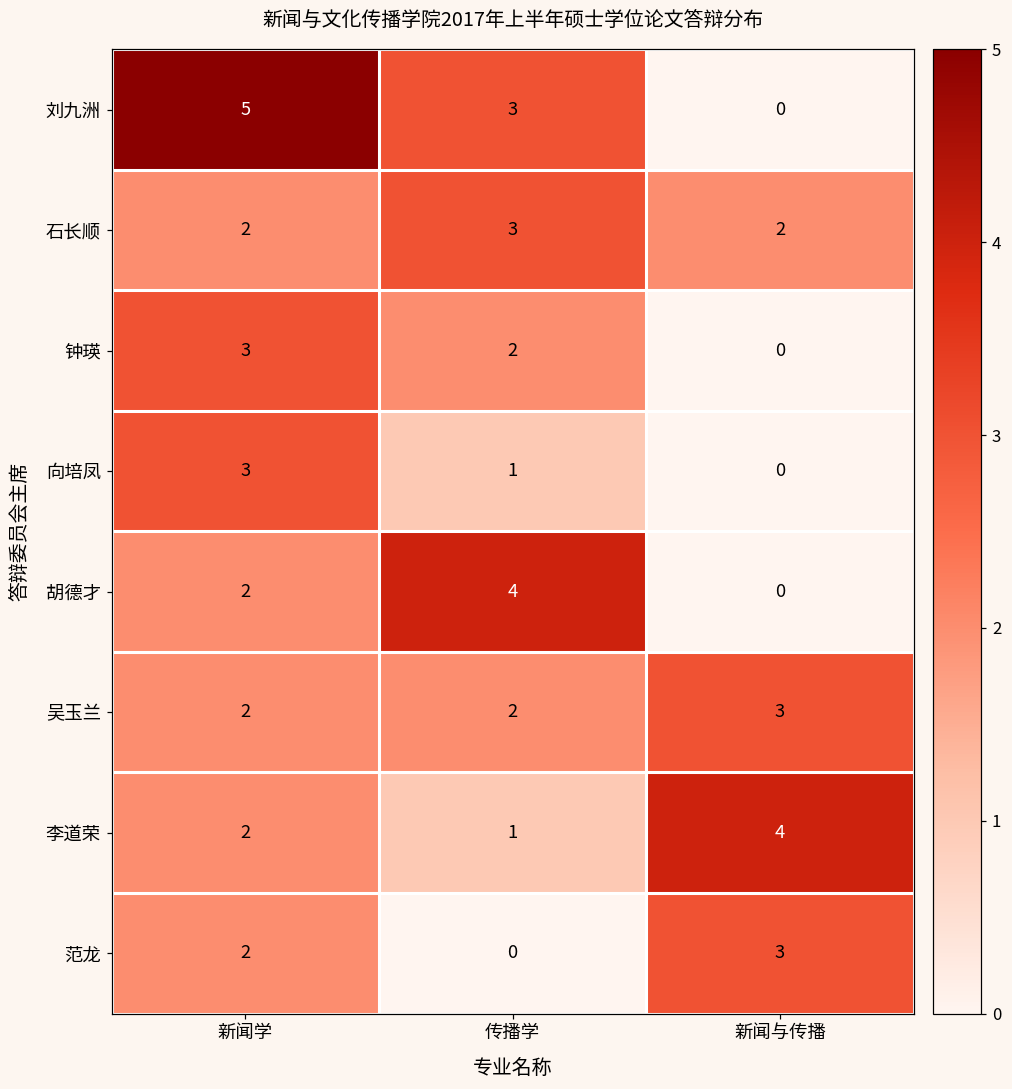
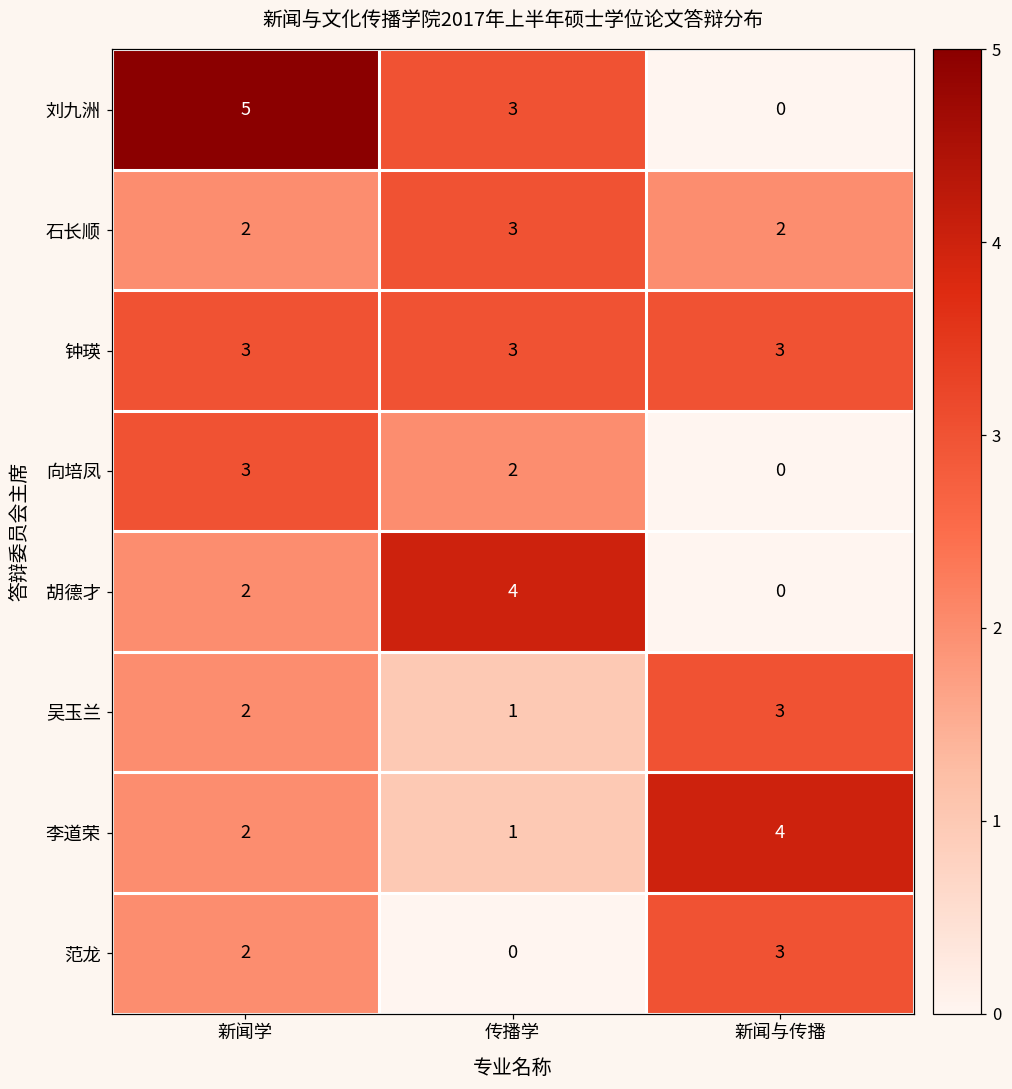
  {
    "刘九洲": {
      "新闻学": 5,
      "传播学": 3,
      "新闻与传播": 0
    },
    "石长顺": {
      "新闻学": 2,
      "传播学": 3,
      "新闻与传播": 2
    },
    "钟瑛": {
      "新闻学": 3,
-     "传播学": 2,
-     "新闻与传播": 0
+     "传播学": 3,
+     "新闻与传播": 3
    },
    "向培凤": {
      "新闻学": 3,
-     "传播学": 1,
+     "传播学": 2,
      "新闻与传播": 0
    },
    "胡德才": {
      "新闻学": 2,
      "传播学": 4,
      "新闻与传播": 0
    },
    "吴玉兰": {
      "新闻学": 2,
-     "传播学": 2,
+     "传播学": 1,
      "新闻与传播": 3
    },
    "李道荣": {
      "新闻学": 2,
      "传播学": 1,
      "新闻与传播": 4
    },
    "范龙": {
      "新闻学": 2,
      "传播学": 0,
      "新闻与传播": 3
    }
  }
